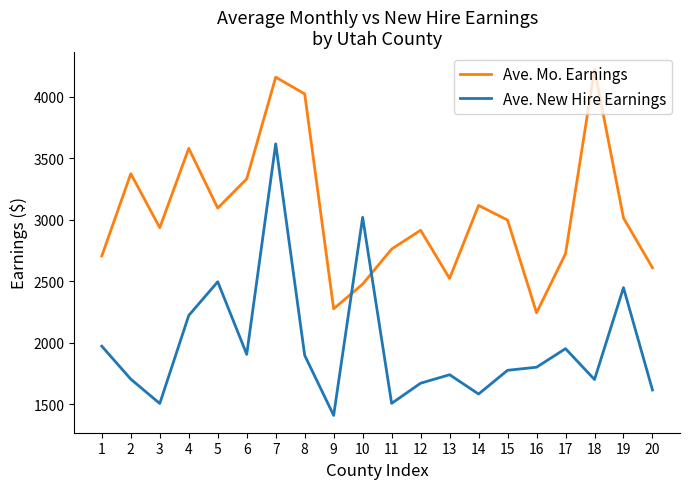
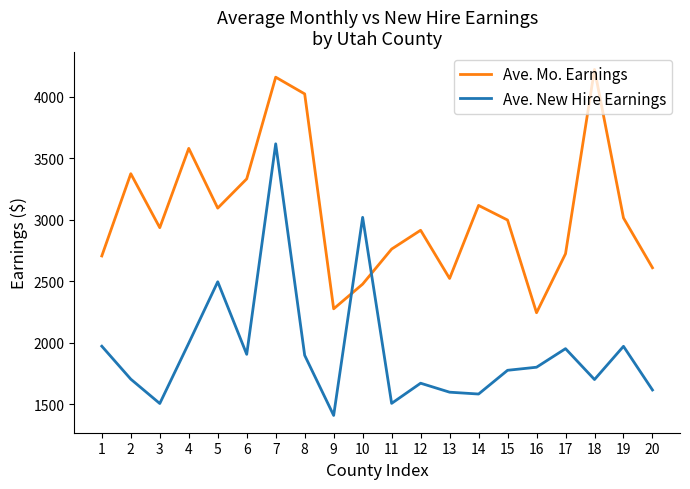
  {
    "Ave. Mo. Earnings": {
      "1": 2710,
      "2": 3370,
      "3": 2940,
      "4": 3580,
      "5": 3090,
      "6": 3330,
      "7": 4160,
      "8": 4020,
      "9": 2280,
      "10": 2480,
      "11": 2760,
      "12": 2910,
      "13": 2520,
      "14": 3120,
      "15": 3000,
      "16": 2240,
      "17": 2720,
      "19": 3010,
      "20": 2610
    },
    "Ave. New Hire Earnings": {
      "1": 1970,
      "2": 1700,
      "3": 1510,
-     "4": 2220,
+     "4": 2000,
      "5": 2500,
      "6": 1910,
      "7": 3620,
      "8": 1900,
      "9": 1410,
      "10": 3020,
      "11": 1510,
      "12": 1670,
-     "13": 1740,
+     "13": 1600,
      "14": 1580,
      "15": 1780,
      "16": 1800,
      "17": 1950,
      "18": 1700,
-     "19": 2450,
+     "19": 1970,
      "20": 1620
    }
  }
